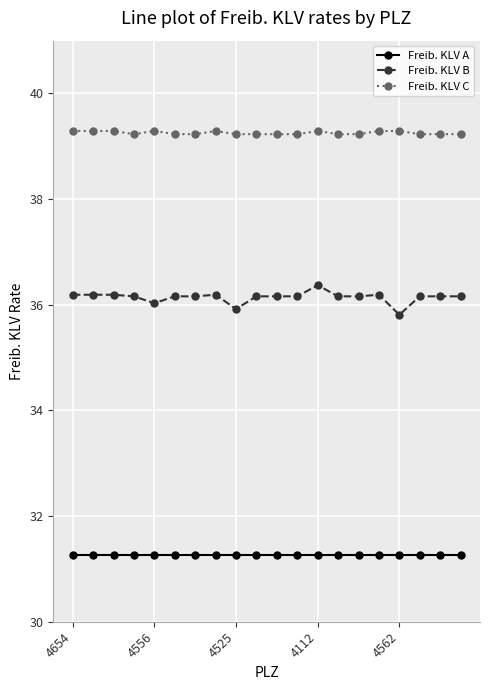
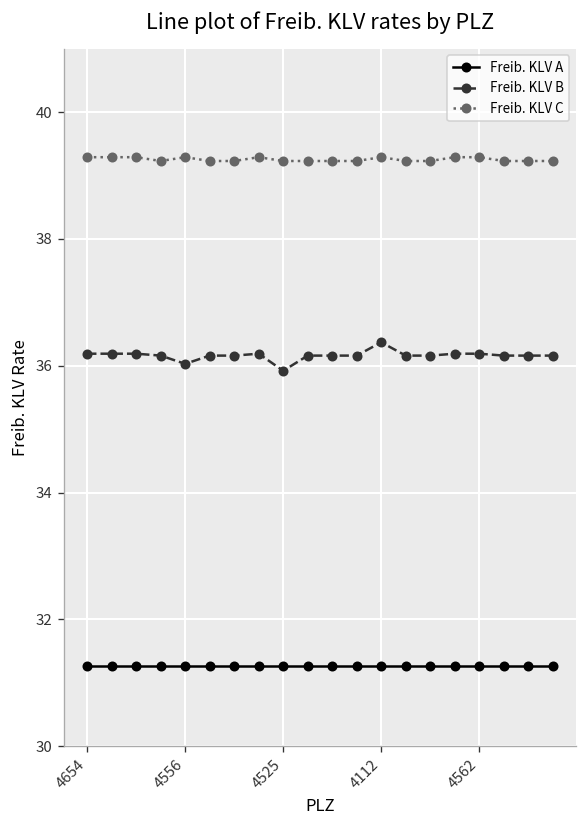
  {
    "Freib. KLV A": {
      "4654": 31.3,
      "4556": 31.3,
      "4525": 31.3,
      "4112": 31.3,
      "4562": 31.3
    },
    "Freib. KLV B": {
      "4654": 36.2,
      "4556": 36.0,
      "4525": 35.9,
      "4112": 36.4,
-     "4562": 35.8
+     "4562": 36.2
    },
    "Freib. KLV C": {
      "4654": 39.3,
      "4556": 39.3,
      "4525": 39.2,
      "4112": 39.3,
      "4562": 39.3
    }
  }
